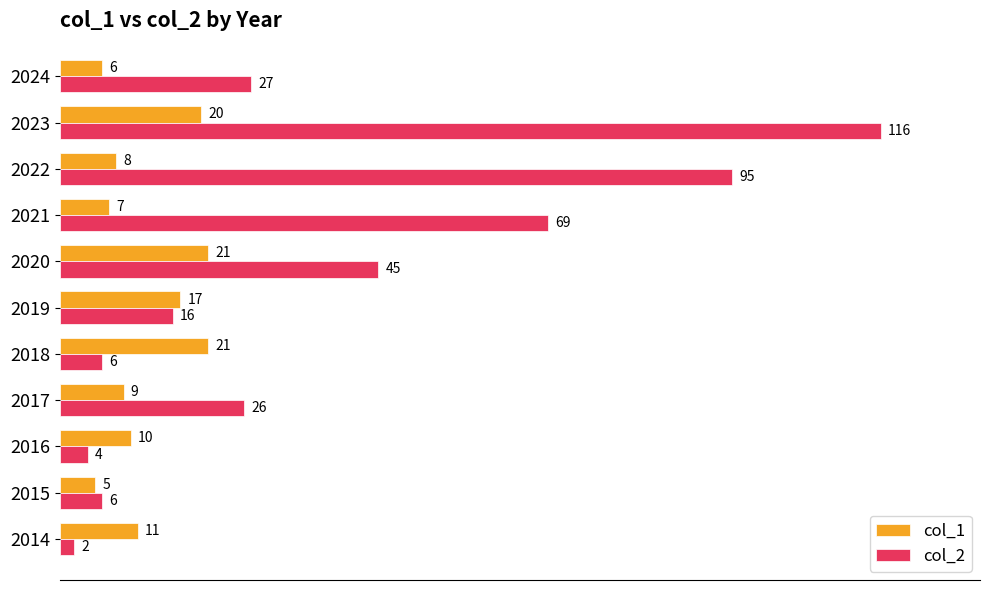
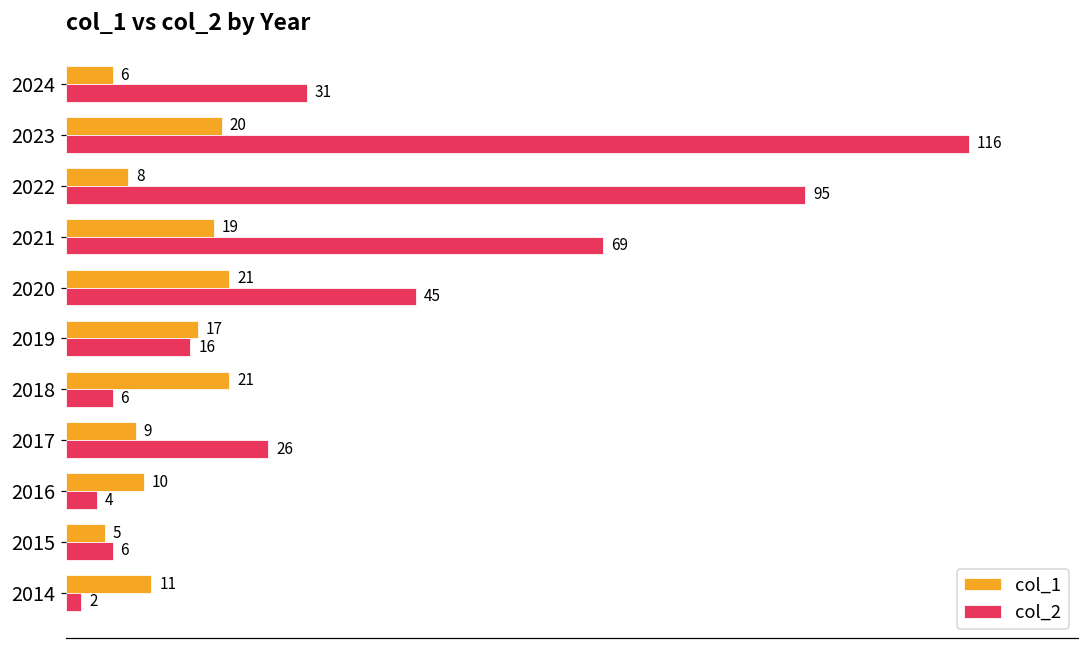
  {
    "col_1": {
      "2024": 6,
      "2023": 20,
      "2022": 8,
-     "2021": 7,
+     "2021": 19,
      "2020": 21,
      "2019": 17,
      "2018": 21,
      "2017": 9,
      "2016": 10,
      "2015": 5,
      "2014": 11
    },
    "col_2": {
-     "2024": 27,
+     "2024": 31,
      "2023": 116,
      "2022": 95,
      "2021": 69,
      "2020": 45,
      "2019": 16,
      "2018": 6,
      "2017": 26,
      "2016": 4,
      "2015": 6,
      "2014": 2
    }
  }
